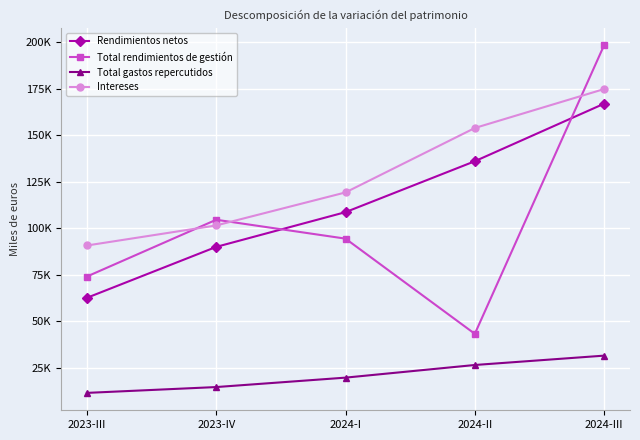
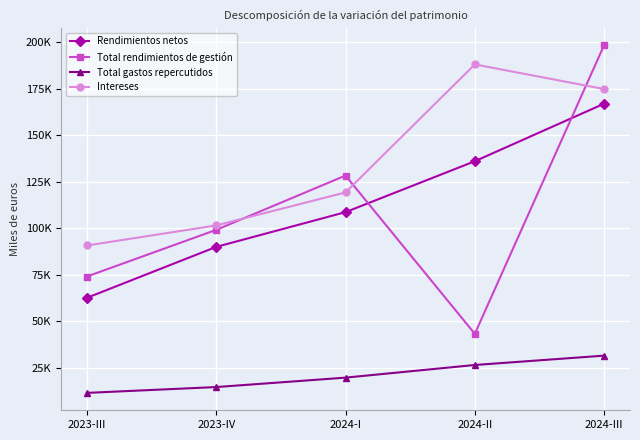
  {
    "Total rendimientos de gestión": {
      "2023-III": 74000,
-     "2023-IV": 105000,
-     "2024-I": 94000,
+     "2023-IV": 99000,
+     "2024-I": 128000,
      "2024-II": 43000,
      "2024-III": 199000
    },
    "Intereses": {
      "2023-III": 91000,
      "2023-IV": 102000,
      "2024-I": 119000,
-     "2024-II": 154000,
+     "2024-II": 188000,
      "2024-III": 175000
    }
  }
